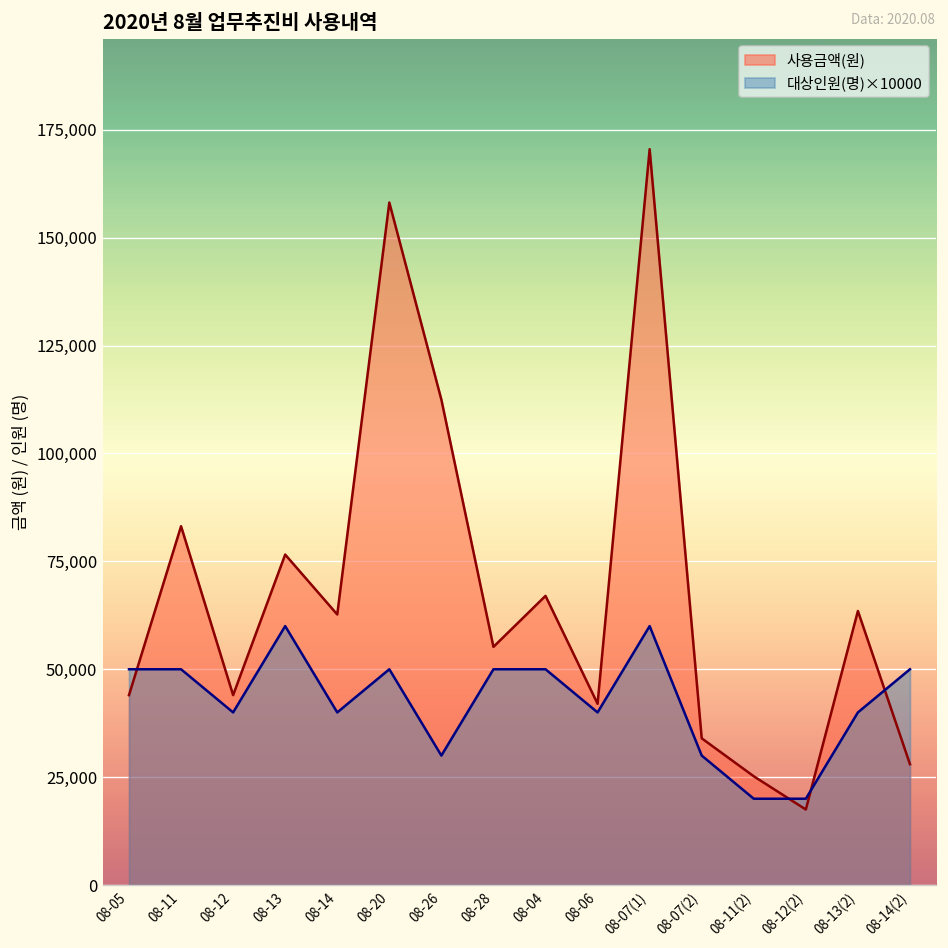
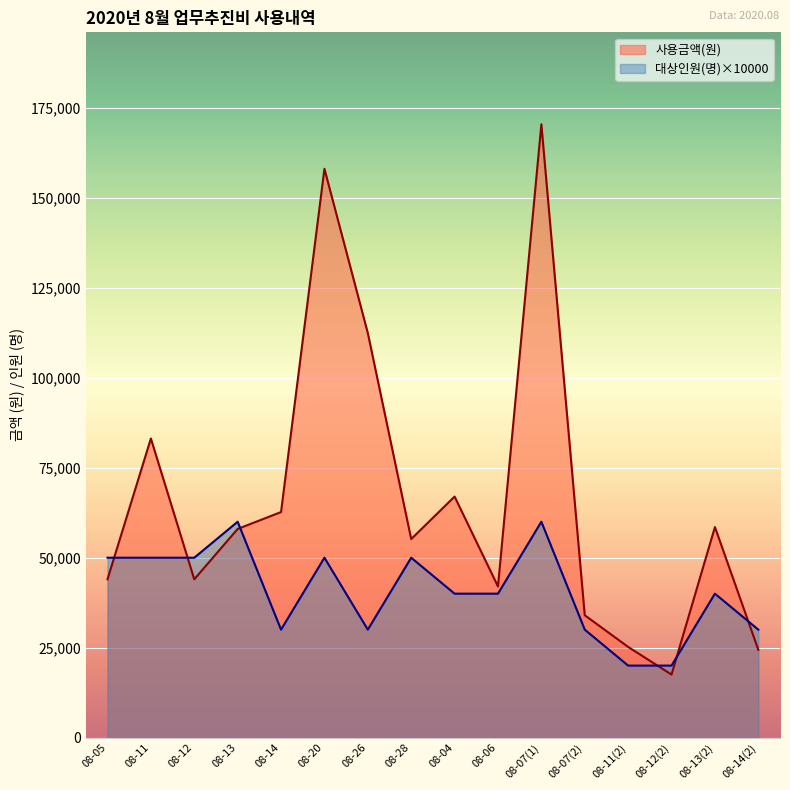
  {
    "사용금액(원)": {
      "08-05": "44,000",
      "08-11": "83,000",
      "08-12": "44,000",
-     "08-13": "77,000",
+     "08-13": "58,000",
      "08-14": "63,000",
      "08-20": "158,000",
      "08-26": "112,000",
      "08-28": "55,000",
      "08-04": "67,000",
      "08-06": "42,000",
      "08-07(1)": "171,000",
      "08-07(2)": "34,000",
      "08-11(2)": "25,000",
      "08-12(2)": "18,000",
-     "08-13(2)": "64,000",
-     "08-14(2)": "28,000"
+     "08-13(2)": "59,000",
+     "08-14(2)": "24,000"
    },
    "대상인원(명)×10000": {
      "08-05": "50,000",
      "08-11": "50,000",
-     "08-12": "40,000",
+     "08-12": "50,000",
      "08-13": "60,000",
-     "08-14": "40,000",
+     "08-14": "30,000",
      "08-20": "50,000",
      "08-26": "30,000",
      "08-28": "50,000",
-     "08-04": "50,000",
+     "08-04": "40,000",
      "08-06": "40,000",
      "08-07(1)": "60,000",
      "08-07(2)": "30,000",
      "08-11(2)": "20,000",
      "08-12(2)": "20,000",
      "08-13(2)": "40,000",
-     "08-14(2)": "50,000"
+     "08-14(2)": "30,000"
    }
  }
